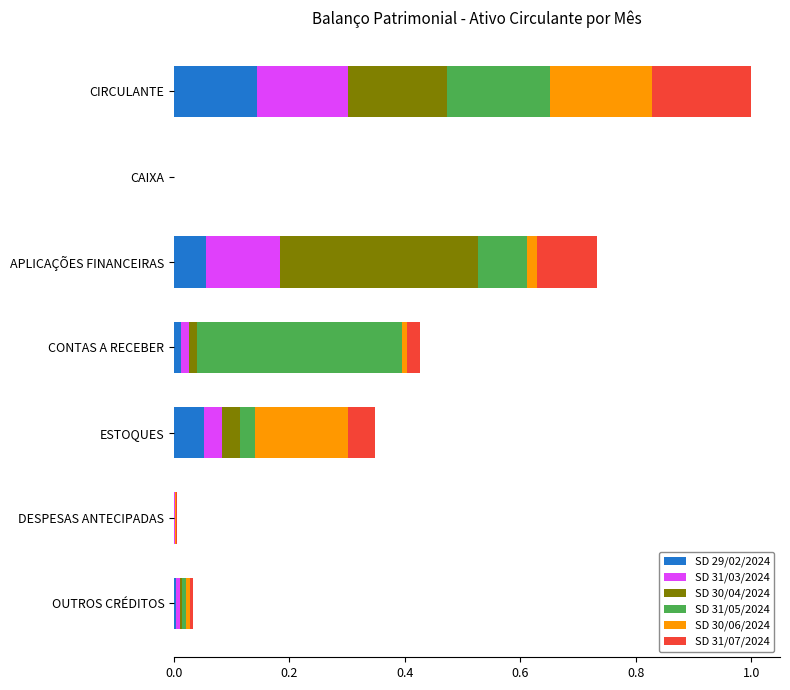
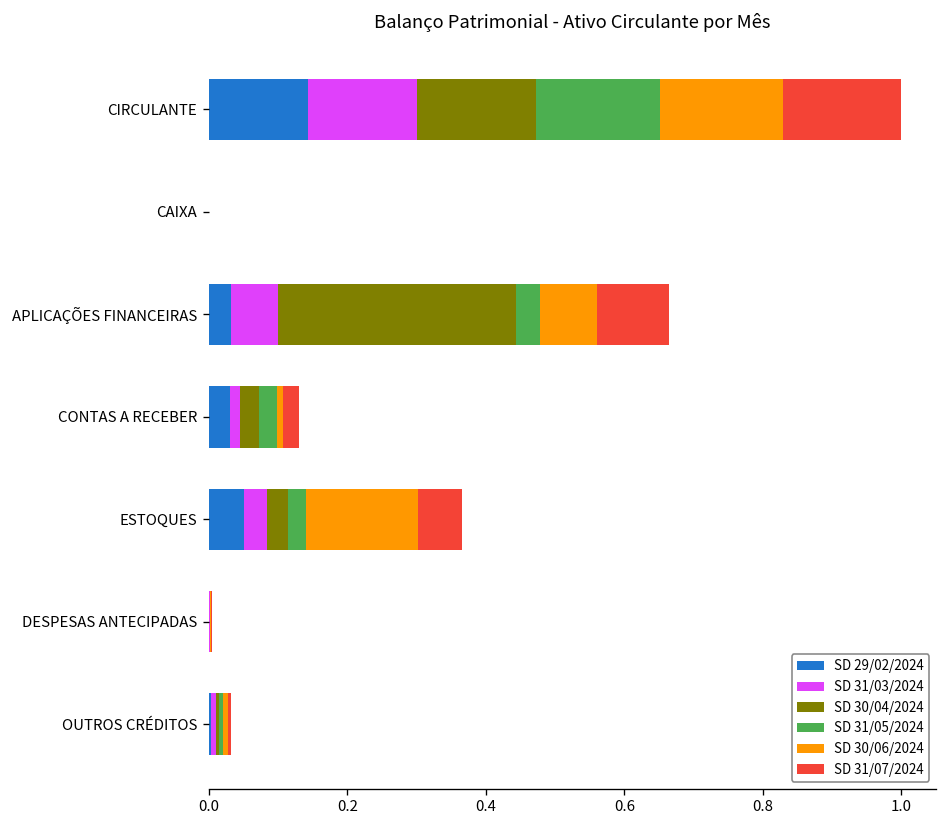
  {
    "SD 29/02/2024": {
      "CIRCULANTE": 0.14,
-     "APLICAÇÕES FINANCEIRAS": 0.06,
-     "CONTAS A RECEBER": 0.01,
+     "APLICAÇÕES FINANCEIRAS": 0.03,
+     "CONTAS A RECEBER": 0.03,
      "ESTOQUES": 0.05
    },
    "SD 31/03/2024": {
      "CIRCULANTE": 0.16,
-     "APLICAÇÕES FINANCEIRAS": 0.13,
+     "APLICAÇÕES FINANCEIRAS": 0.07,
      "CONTAS A RECEBER": 0.01,
      "ESTOQUES": 0.03,
      "OUTROS CRÉDITOS": 0.01
    },
    "SD 30/04/2024": {
      "CIRCULANTE": 0.17,
      "APLICAÇÕES FINANCEIRAS": 0.34,
-     "CONTAS A RECEBER": 0.01,
+     "CONTAS A RECEBER": 0.03,
      "ESTOQUES": 0.03,
      "OUTROS CRÉDITOS": 0.00
    },
    "SD 31/05/2024": {
      "CIRCULANTE": 0.18,
-     "APLICAÇÕES FINANCEIRAS": 0.09,
-     "CONTAS A RECEBER": 0.36,
+     "APLICAÇÕES FINANCEIRAS": 0.03,
+     "CONTAS A RECEBER": 0.03,
      "ESTOQUES": 0.03,
      "OUTROS CRÉDITOS": 0.01
    },
    "SD 30/06/2024": {
      "CIRCULANTE": 0.18,
-     "APLICAÇÕES FINANCEIRAS": 0.02,
+     "APLICAÇÕES FINANCEIRAS": 0.08,
      "CONTAS A RECEBER": 0.01,
      "ESTOQUES": 0.16,
      "OUTROS CRÉDITOS": 0.01
    },
    "SD 31/07/2024": {
      "CIRCULANTE": 0.17,
      "APLICAÇÕES FINANCEIRAS": 0.10,
      "CONTAS A RECEBER": 0.02,
-     "ESTOQUES": 0.05,
+     "ESTOQUES": 0.06,
      "OUTROS CRÉDITOS": 0.01
    }
  }
